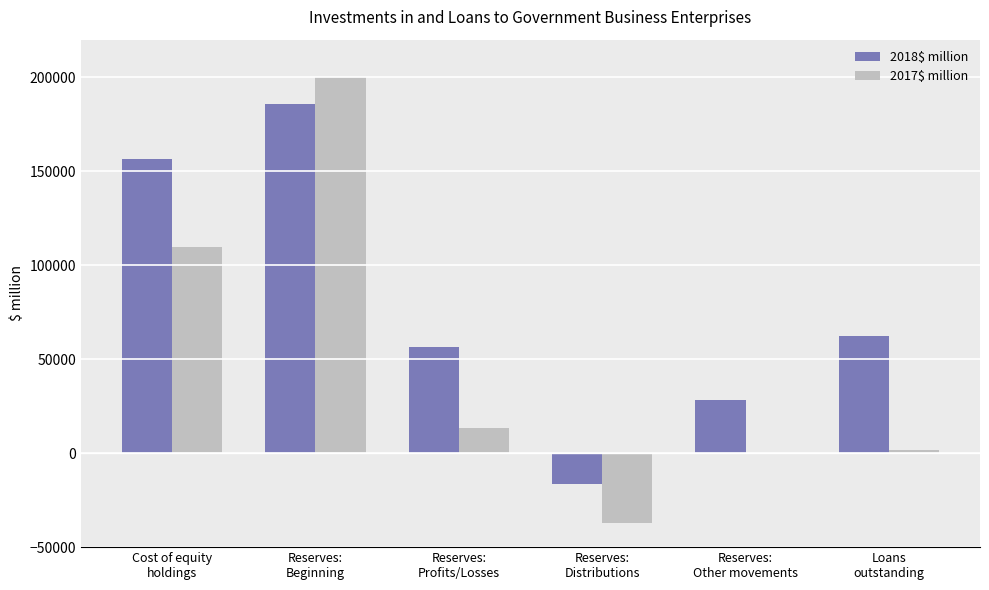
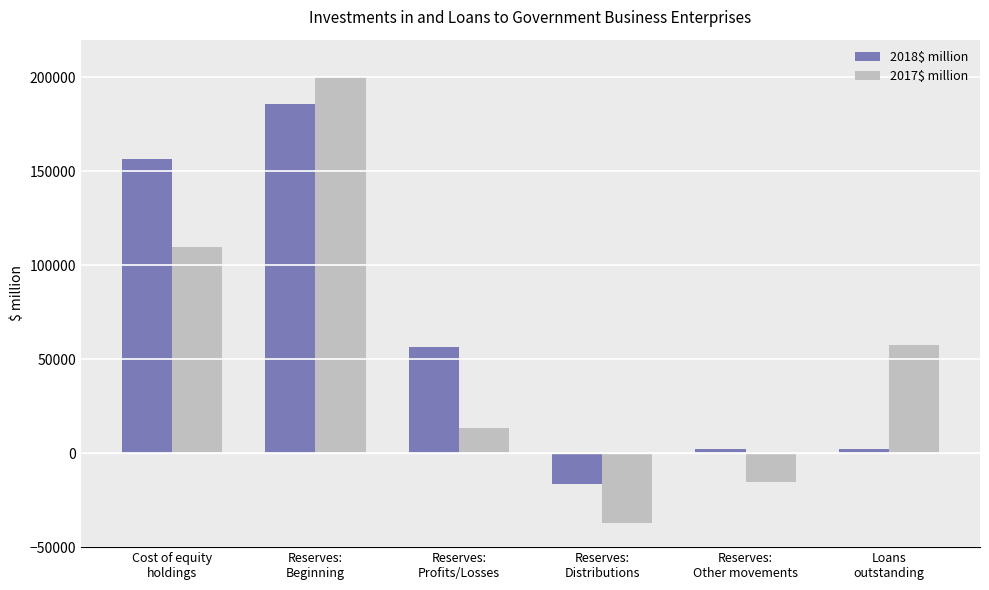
  {
    "2018$ million": {
      "Cost of equity holdings": 156000,
      "Reserves: Beginning": 186000,
      "Reserves: Profits/Losses": 57000,
      "Reserves: Distributions": -17000,
-     "Reserves: Other movements": 28000,
-     "Loans outstanding": 62000
+     "Reserves: Other movements": 2000,
+     "Loans outstanding": 2000
    },
    "2017$ million": {
      "Cost of equity holdings": 110000,
      "Reserves: Beginning": 200000,
      "Reserves: Profits/Losses": 13000,
      "Reserves: Distributions": -37000,
-     "Reserves: Other movements": 0,
-     "Loans outstanding": 2000
+     "Reserves: Other movements": -16000,
+     "Loans outstanding": 57000
    }
  }
